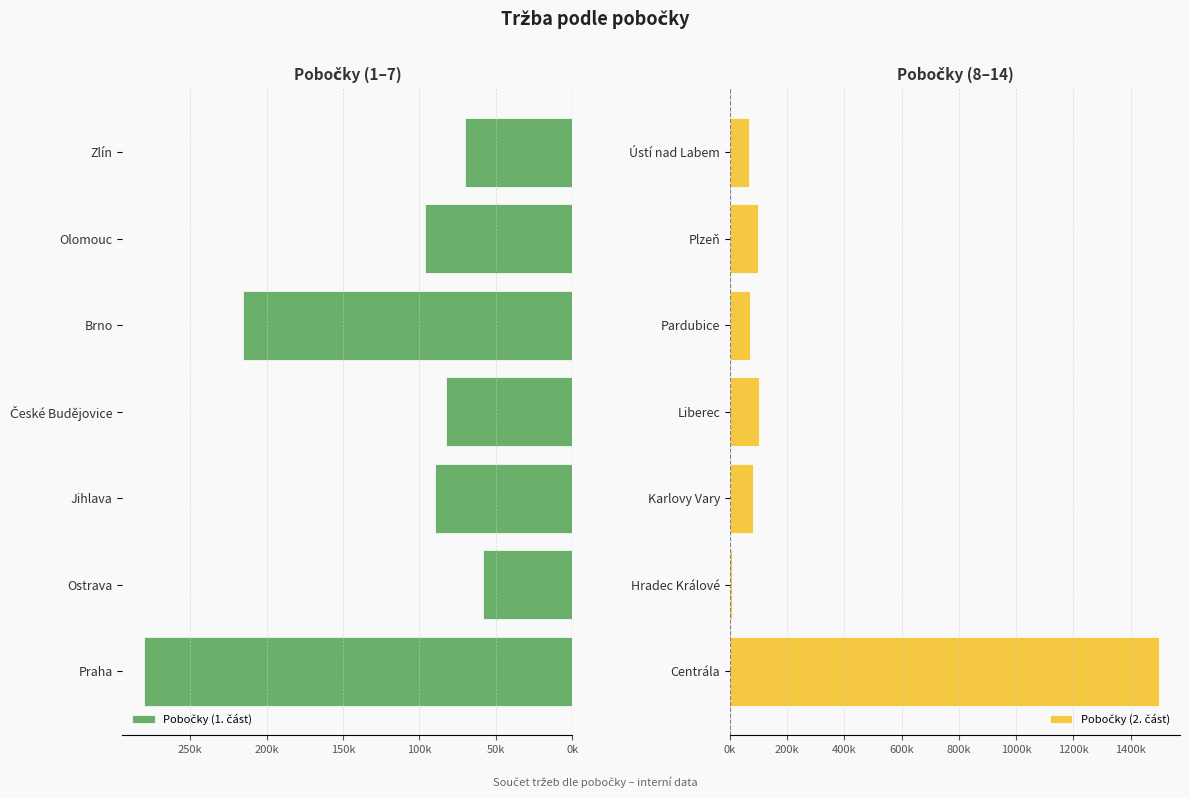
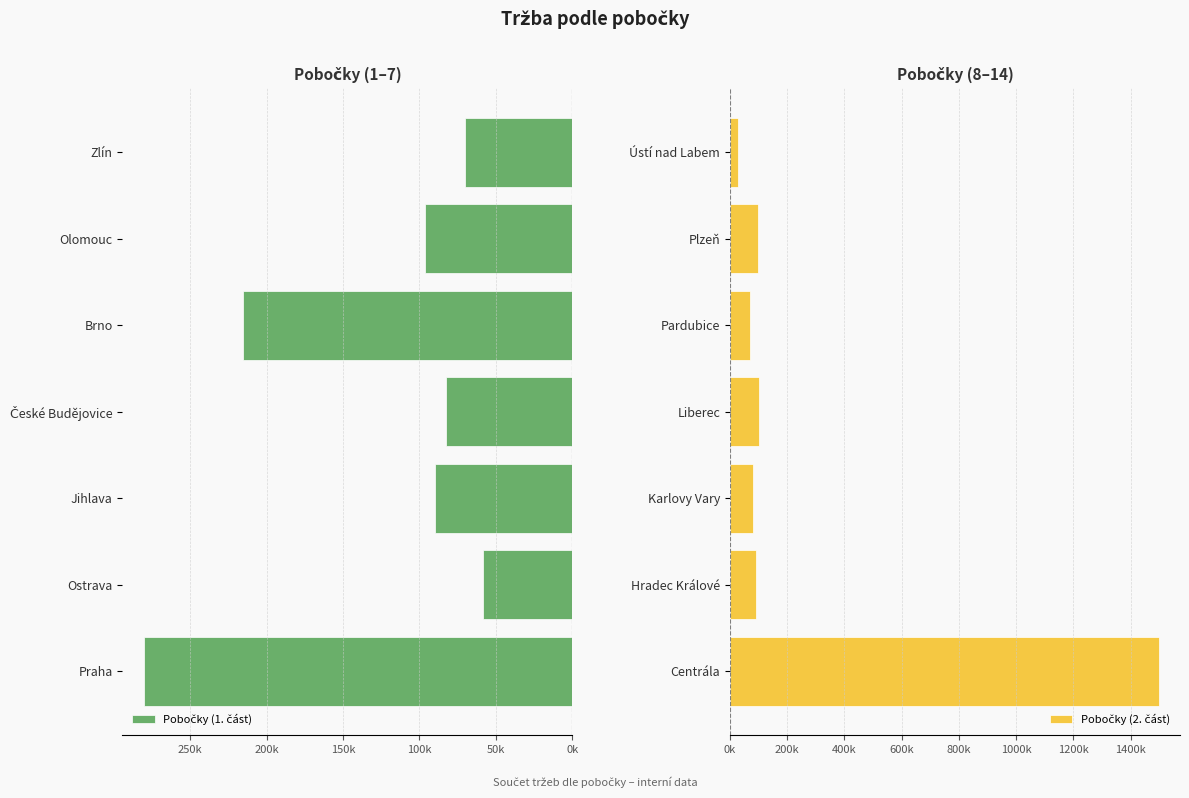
  {
    "Pobočky (1–7)": {
      "Zlín": 70000,
      "Olomouc": 96000,
      "Brno": 215000,
      "České Budějovice": 82000,
      "Jihlava": 90000,
      "Ostrava": 59000,
      "Praha": 280000
    },
    "Pobočky (8–14)": {
-     "Ústí nad Labem": 70000,
+     "Ústí nad Labem": 30000,
      "Plzeň": 100000,
      "Pardubice": 70000,
      "Liberec": 100000,
      "Karlovy Vary": 80000,
-     "Hradec Králové": 10000,
+     "Hradec Králové": 90000,
      "Centrála": 1500000
    }
  }
